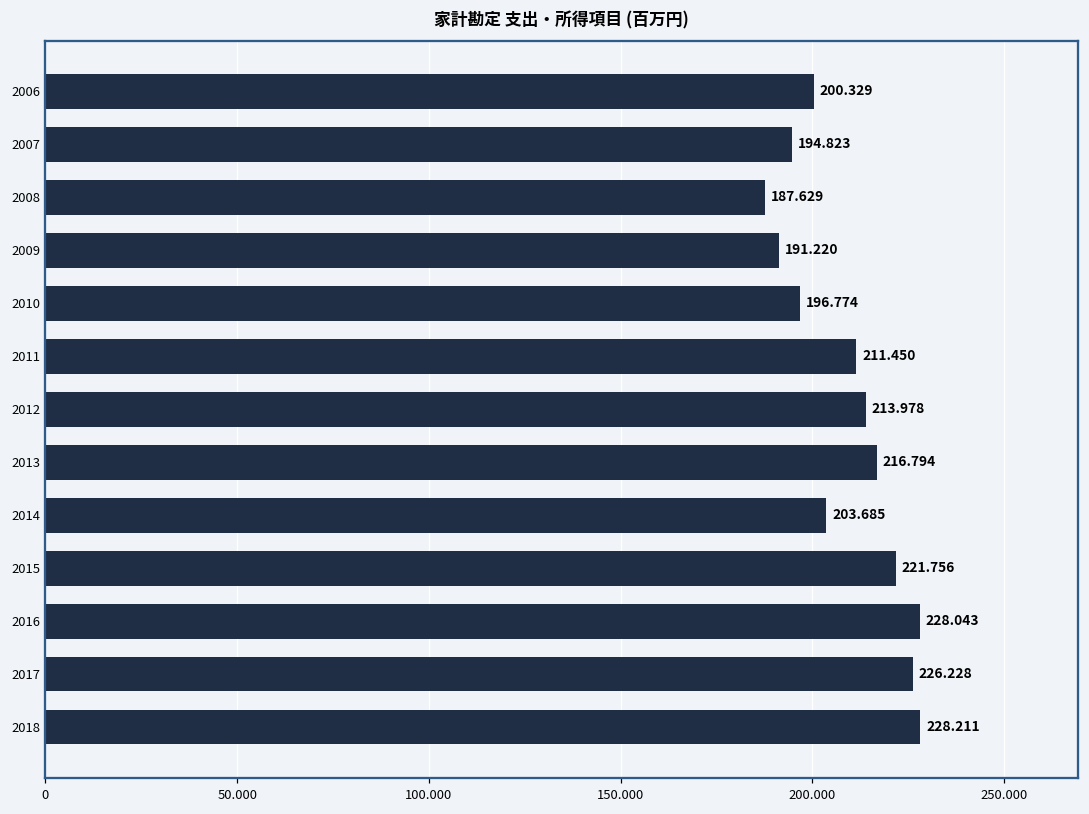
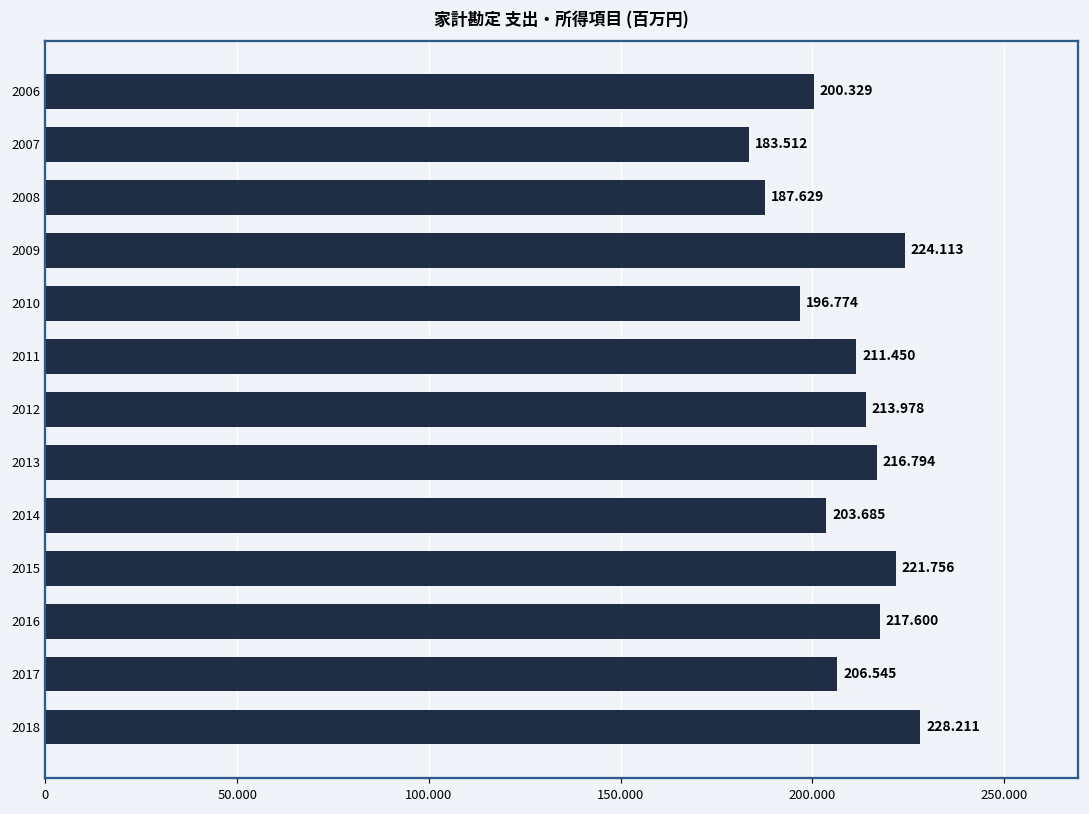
  {
-   "2007": 194.823,
-   "2009": 191.220,
-   "2016": 228.043,
-   "2017": 226.228
+   "2007": 183.512,
+   "2009": 224.113,
+   "2016": 217.600,
+   "2017": 206.545
  }
